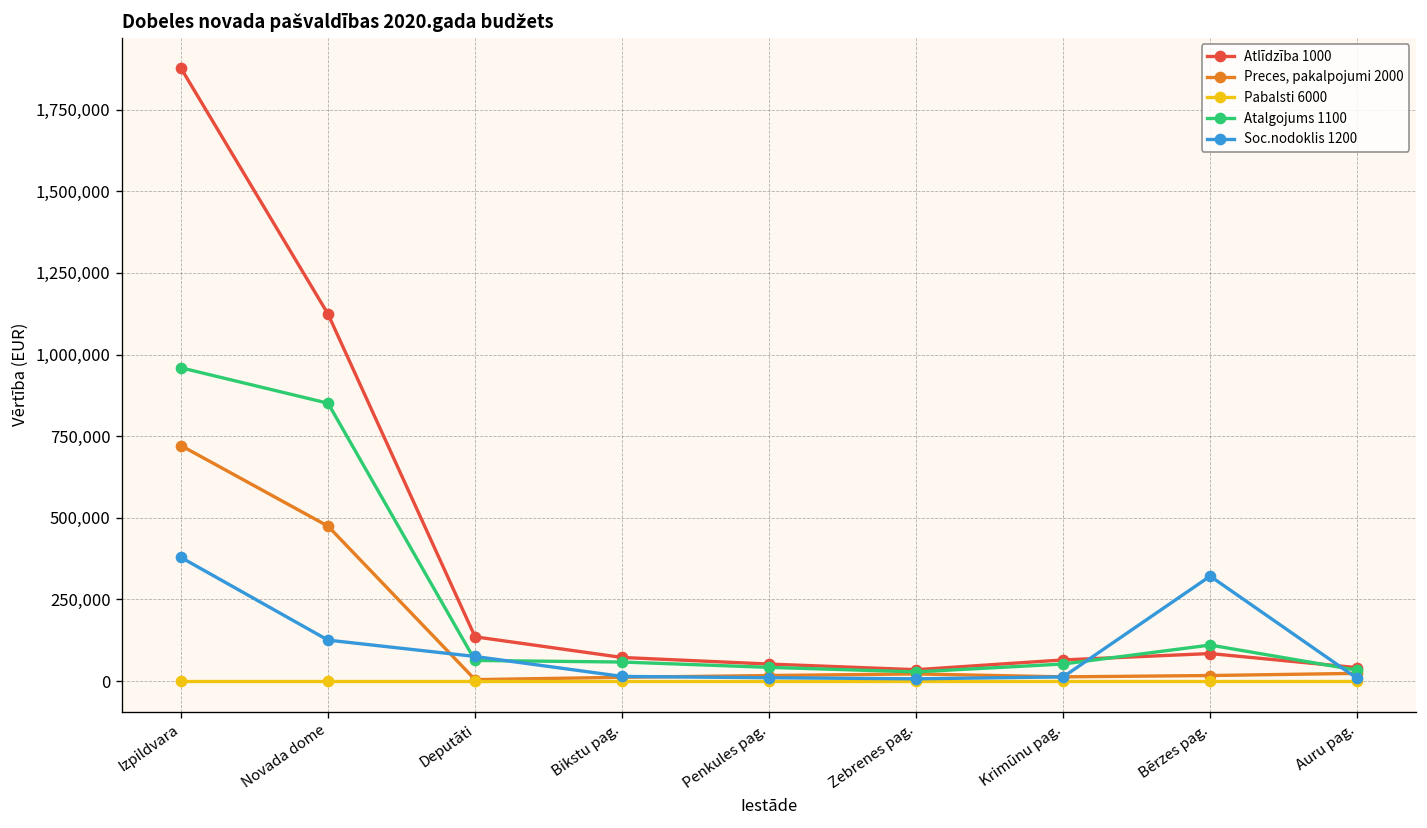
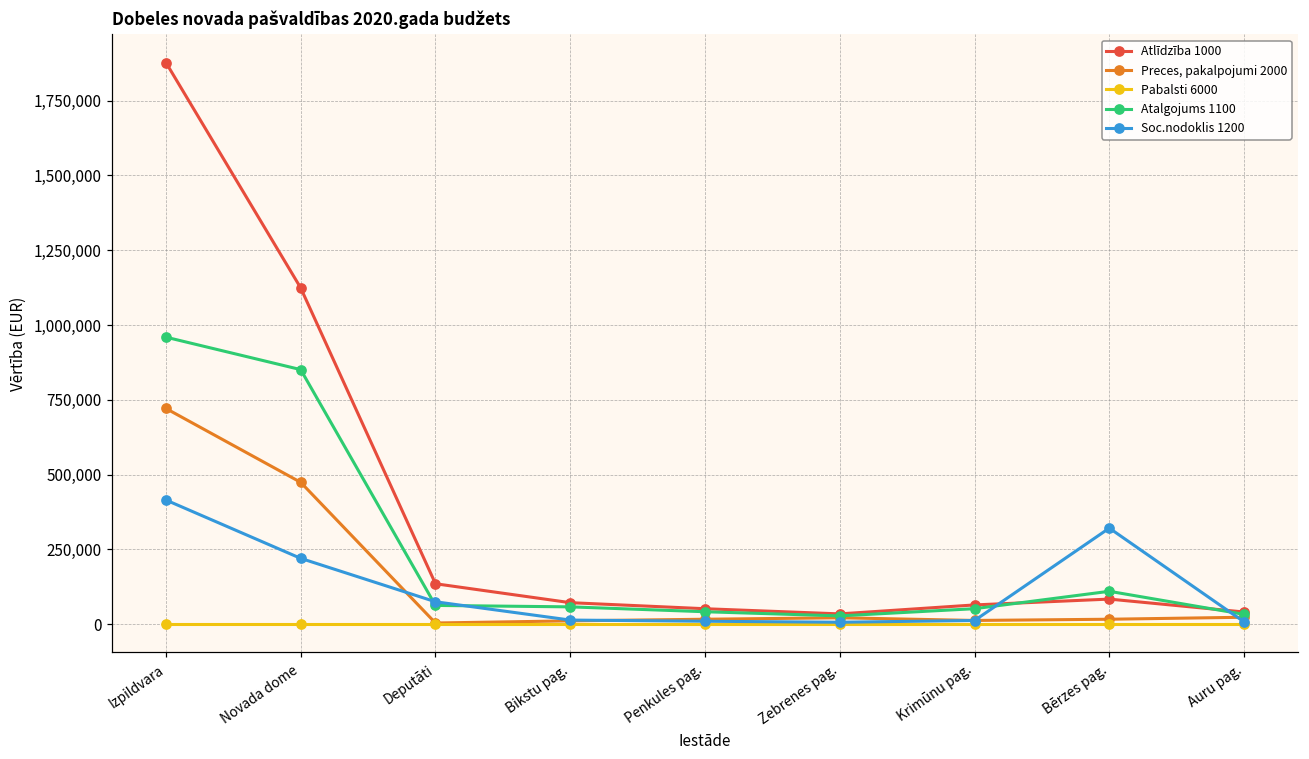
  {
    "Pabalsti 6000": {
      "Izpildvara": "0",
      "Novada dome": "0",
      "Bikstu pag.": "0",
      "Penkules pag.": "0",
      "Krimūnu pag.": "0",
      "Bērzes pag.": "0"
    },
    "Atalgojums 1100": {
      "Izpildvara": "960,000",
      "Novada dome": "850,000",
      "Deputāti": "60,000",
      "Bikstu pag.": "60,000",
      "Penkules pag.": "40,000",
      "Krimūnu pag.": "50,000",
      "Bērzes pag.": "110,000"
    },
    "Soc.nodoklis 1200": {
-     "Izpildvara": "380,000",
-     "Novada dome": "130,000",
+     "Izpildvara": "420,000",
+     "Novada dome": "220,000",
      "Deputāti": "80,000",
      "Bērzes pag.": "320,000"
    }
  }
